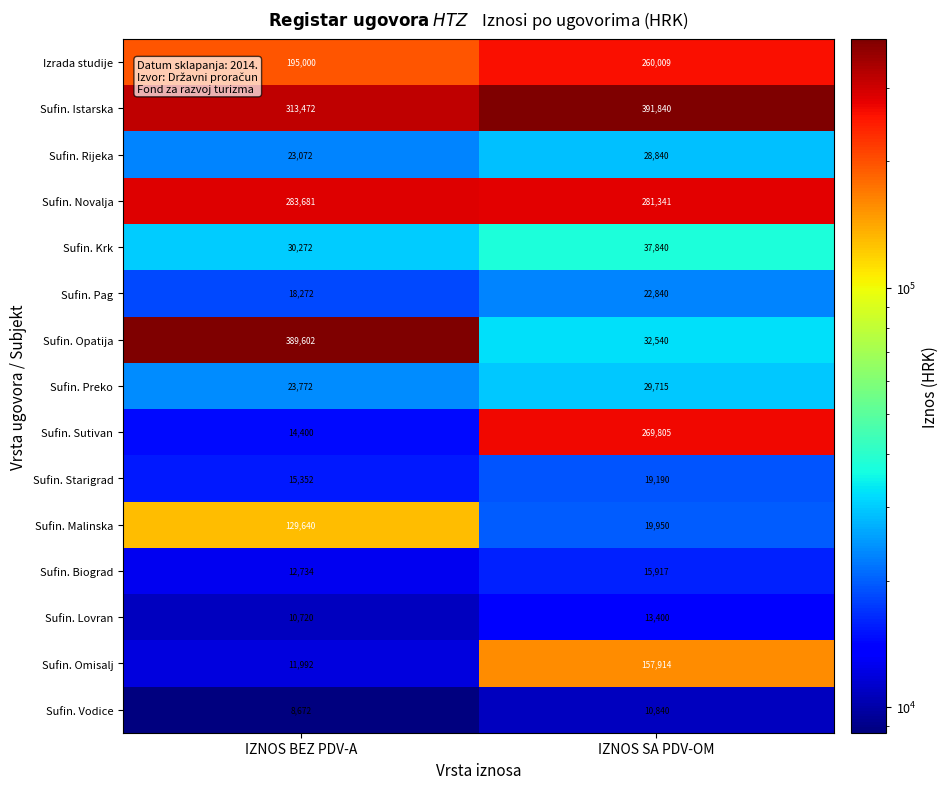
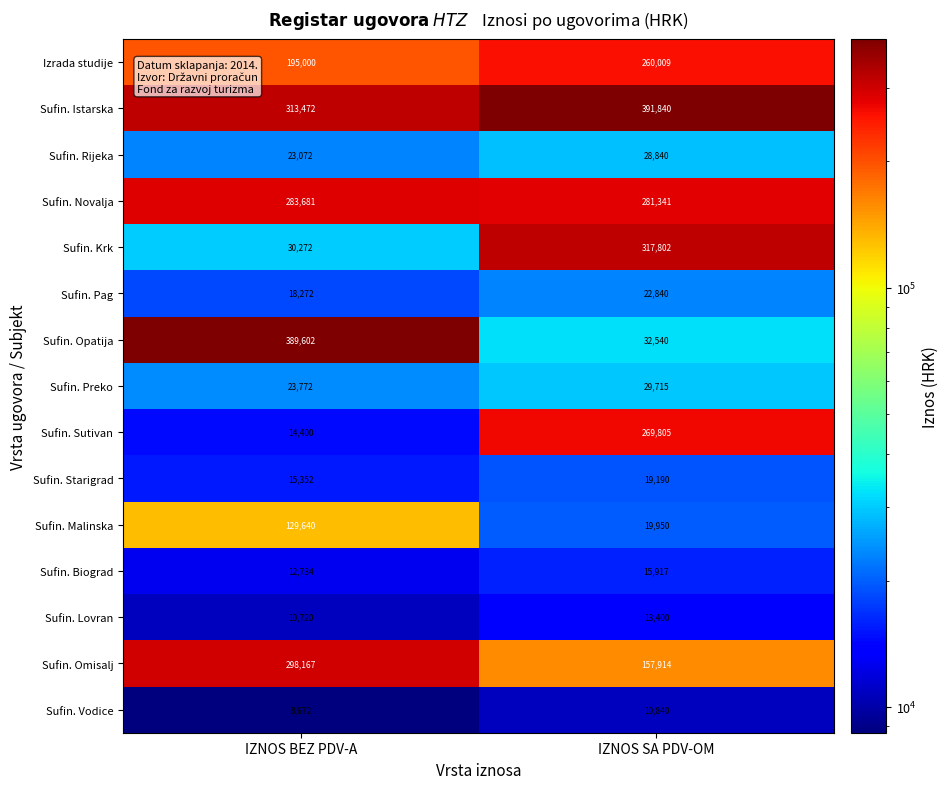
  {
    "Izrada studije": {
      "IZNOS BEZ PDV-A": "195,000",
      "IZNOS SA PDV-OM": "260,009"
    },
    "Sufin. Istarska": {
      "IZNOS BEZ PDV-A": "313,472",
      "IZNOS SA PDV-OM": "391,840"
    },
    "Sufin. Rijeka": {
      "IZNOS BEZ PDV-A": "23,072",
      "IZNOS SA PDV-OM": "28,840"
    },
    "Sufin. Novalja": {
      "IZNOS BEZ PDV-A": "283,681",
      "IZNOS SA PDV-OM": "281,341"
    },
    "Sufin. Krk": {
      "IZNOS BEZ PDV-A": "30,272",
-     "IZNOS SA PDV-OM": "37,840"
+     "IZNOS SA PDV-OM": "317,802"
    },
    "Sufin. Pag": {
      "IZNOS BEZ PDV-A": "18,272",
      "IZNOS SA PDV-OM": "22,840"
    },
    "Sufin. Opatija": {
      "IZNOS BEZ PDV-A": "389,602",
      "IZNOS SA PDV-OM": "32,540"
    },
    "Sufin. Preko": {
      "IZNOS BEZ PDV-A": "23,772",
      "IZNOS SA PDV-OM": "29,715"
    },
    "Sufin. Sutivan": {
      "IZNOS BEZ PDV-A": "14,400",
      "IZNOS SA PDV-OM": "269,805"
    },
    "Sufin. Starigrad": {
      "IZNOS BEZ PDV-A": "15,352",
      "IZNOS SA PDV-OM": "19,190"
    },
    "Sufin. Malinska": {
      "IZNOS BEZ PDV-A": "129,640",
      "IZNOS SA PDV-OM": "19,950"
    },
    "Sufin. Biograd": {
      "IZNOS BEZ PDV-A": "12,734",
      "IZNOS SA PDV-OM": "15,917"
    },
    "Sufin. Lovran": {
      "IZNOS BEZ PDV-A": "10,720",
      "IZNOS SA PDV-OM": "13,400"
    },
    "Sufin. Omisalj": {
-     "IZNOS BEZ PDV-A": "11,992",
+     "IZNOS BEZ PDV-A": "298,167",
      "IZNOS SA PDV-OM": "157,914"
    },
    "Sufin. Vodice": {
      "IZNOS BEZ PDV-A": "8,672",
      "IZNOS SA PDV-OM": "10,840"
    }
  }
